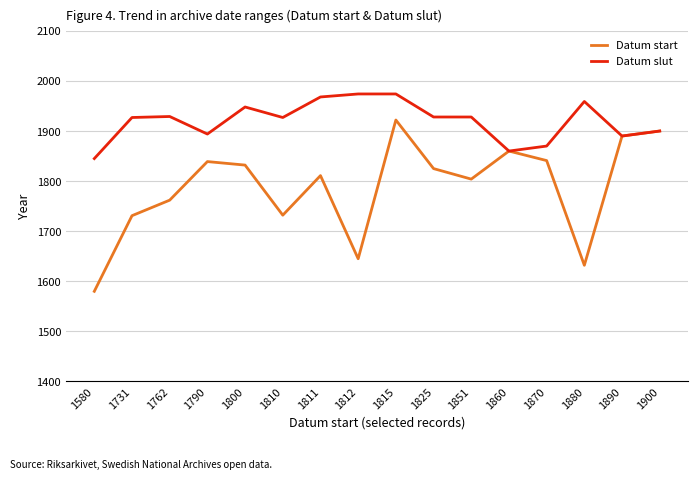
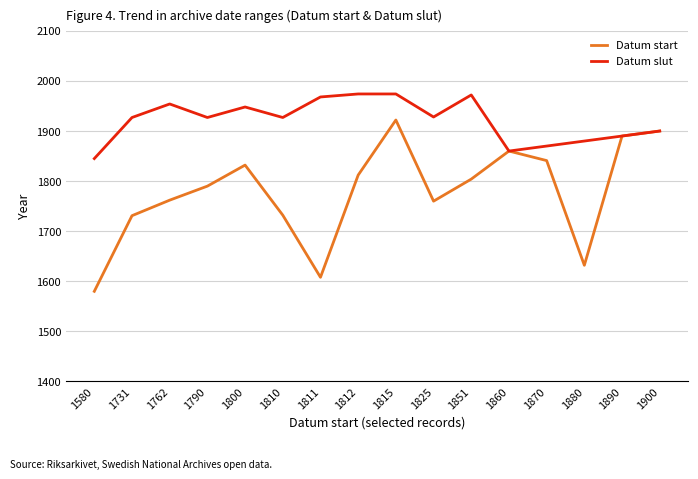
  {
    "Datum start": {
      "1580": 1580,
      "1731": 1730,
      "1762": 1760,
-     "1790": 1840,
+     "1790": 1790,
      "1800": 1830,
      "1810": 1730,
-     "1811": 1810,
-     "1812": 1650,
+     "1811": 1610,
+     "1812": 1810,
      "1815": 1920,
-     "1825": 1830,
+     "1825": 1760,
      "1851": 1800,
      "1870": 1840,
      "1880": 1630
    },
    "Datum slut": {
      "1580": 1850,
      "1731": 1930,
-     "1762": 1930,
-     "1790": 1890,
+     "1762": 1950,
+     "1790": 1930,
      "1800": 1950,
      "1810": 1930,
      "1811": 1970,
      "1812": 1970,
      "1815": 1970,
      "1825": 1930,
-     "1851": 1930,
+     "1851": 1970,
      "1870": 1870,
-     "1880": 1960
+     "1880": 1880
    }
  }
